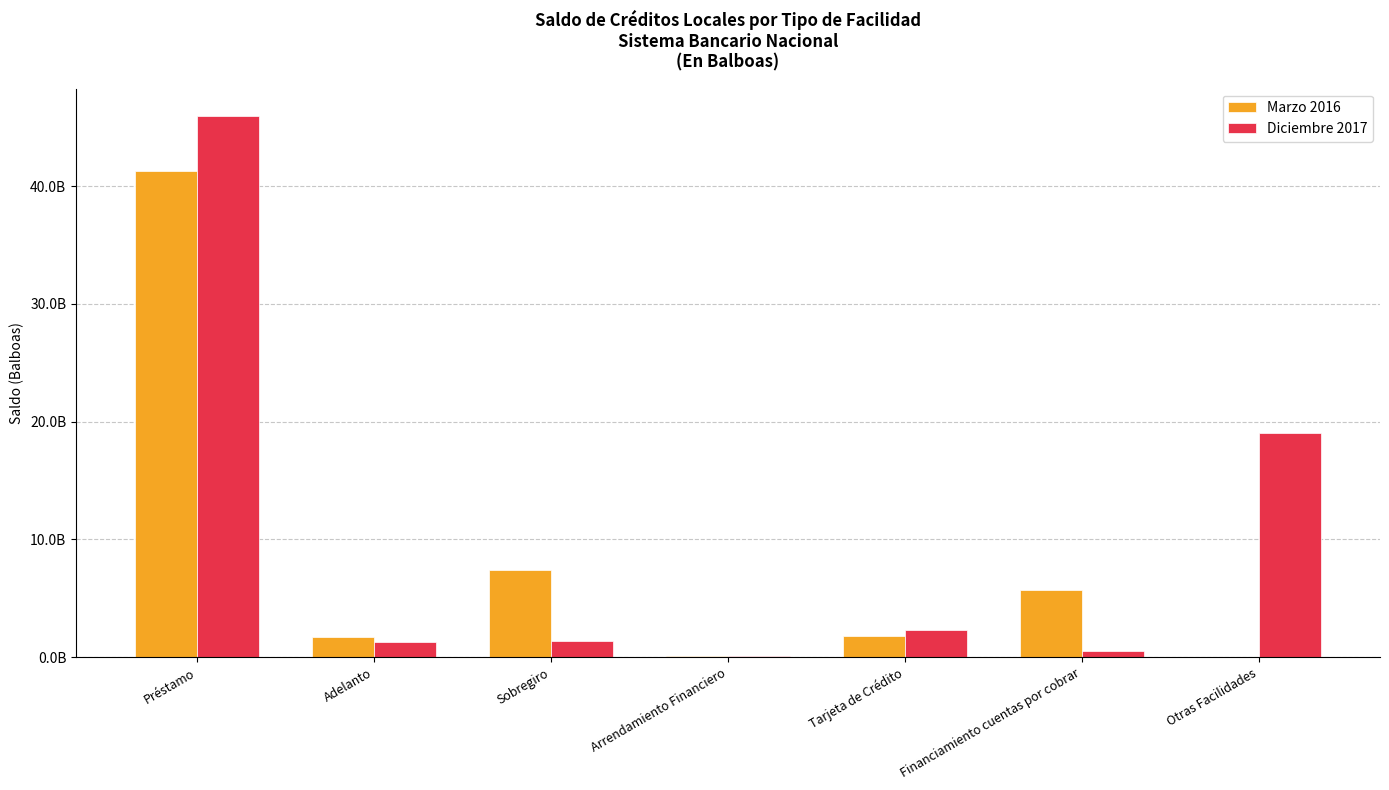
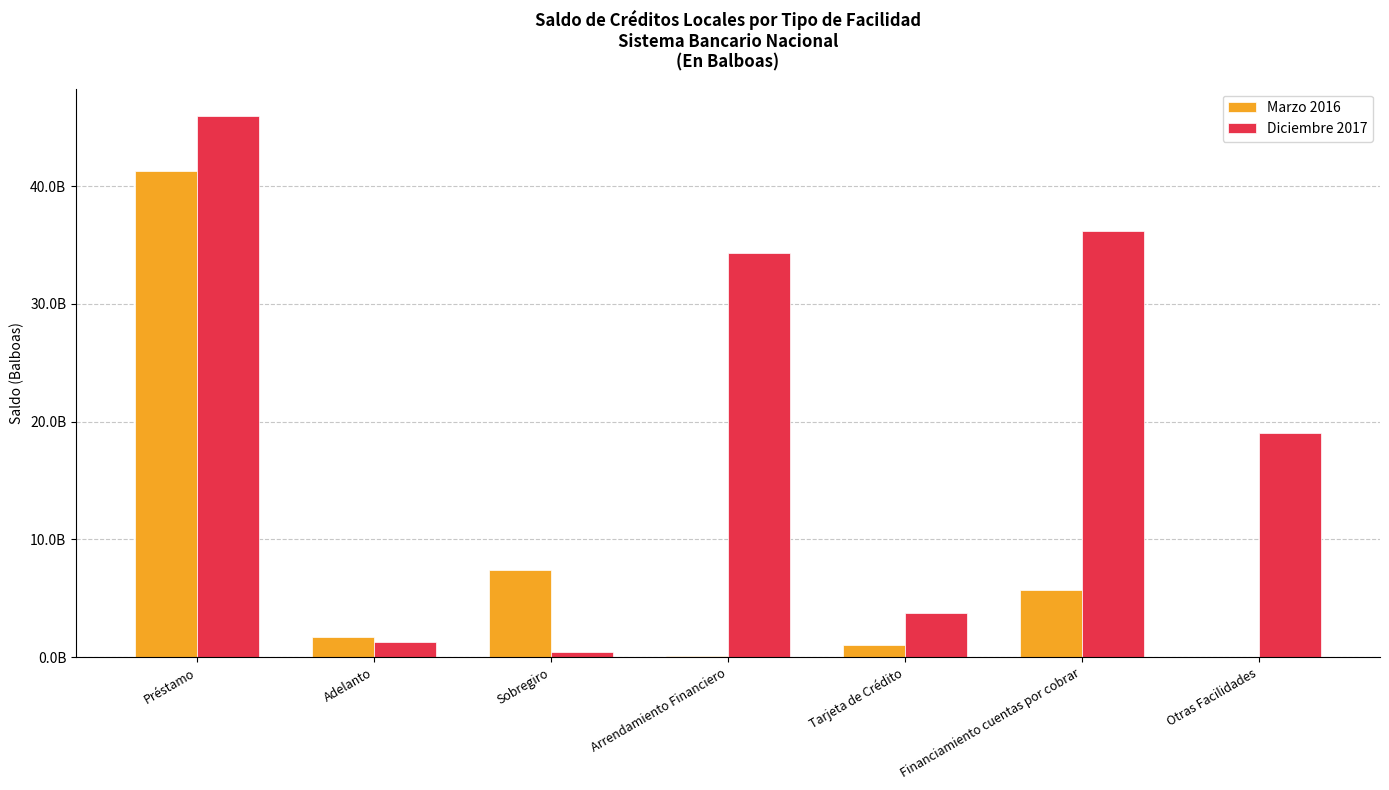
  {
    "Marzo 2016": {
      "Préstamo": 41300000000,
      "Adelanto": 1700000000,
      "Sobregiro": 7400000000,
-     "Tarjeta de Crédito": 1800000000,
+     "Tarjeta de Crédito": 1000000000,
      "Financiamiento cuentas por cobrar": 5700000000
    },
    "Diciembre 2017": {
      "Préstamo": 46000000000,
      "Adelanto": 1300000000,
-     "Sobregiro": 1300000000,
-     "Arrendamiento Financiero": 100000000,
-     "Tarjeta de Crédito": 2300000000,
-     "Financiamiento cuentas por cobrar": 500000000,
+     "Sobregiro": 400000000,
+     "Arrendamiento Financiero": 34300000000,
+     "Tarjeta de Crédito": 3800000000,
+     "Financiamiento cuentas por cobrar": 36200000000,
      "Otras Facilidades": 19000000000
    }
  }
